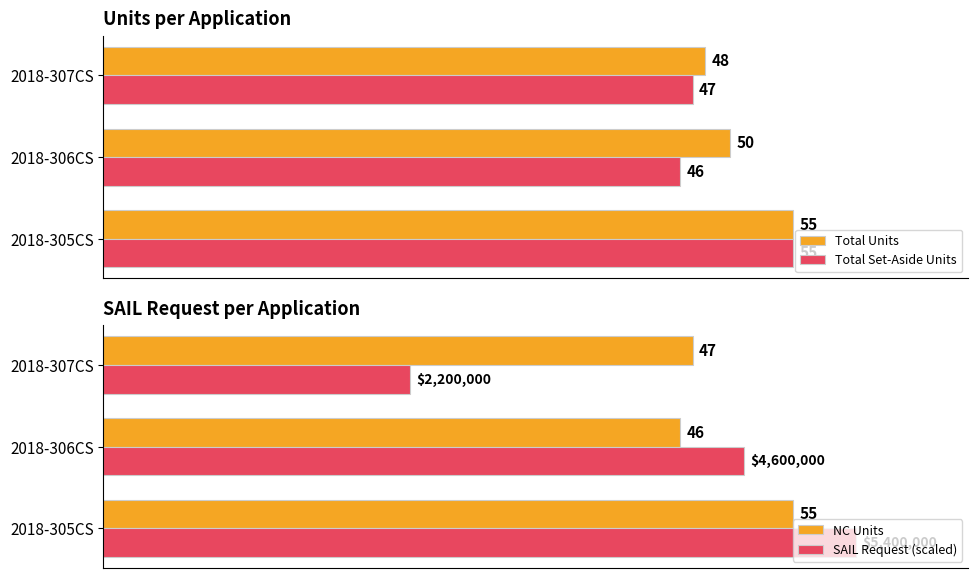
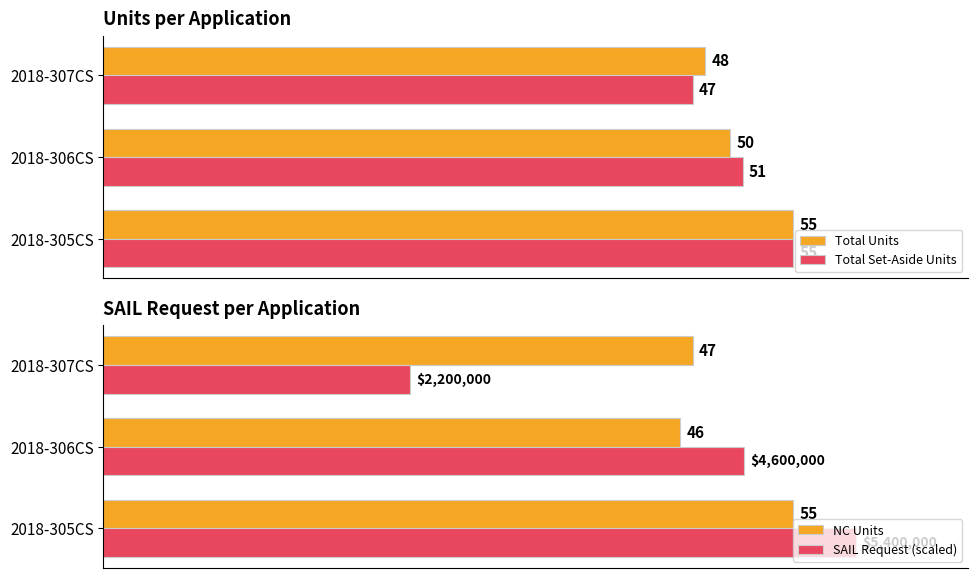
  {
    "Units per Application": {
      "Total Units": {
        "2018-307CS": 48,
        "2018-306CS": 50
      },
      "Total Set-Aside Units": {
        "2018-307CS": 47,
-       "2018-306CS": 46
+       "2018-306CS": 51
      }
    },
    "SAIL Request per Application": {
      "NC Units": {
        "2018-307CS": 47,
        "2018-306CS": 46
      }
    }
  }
